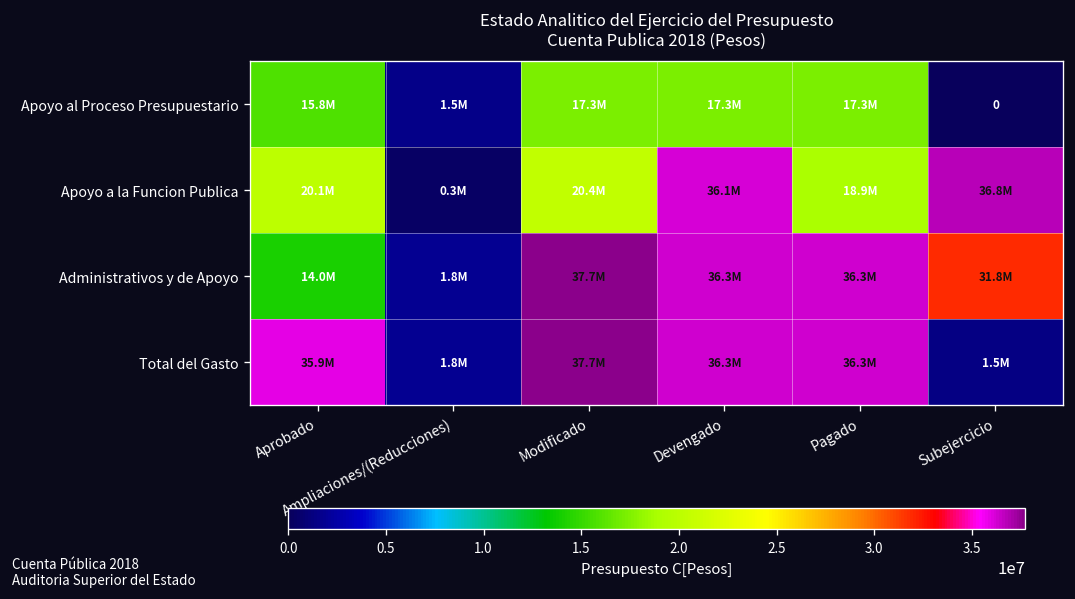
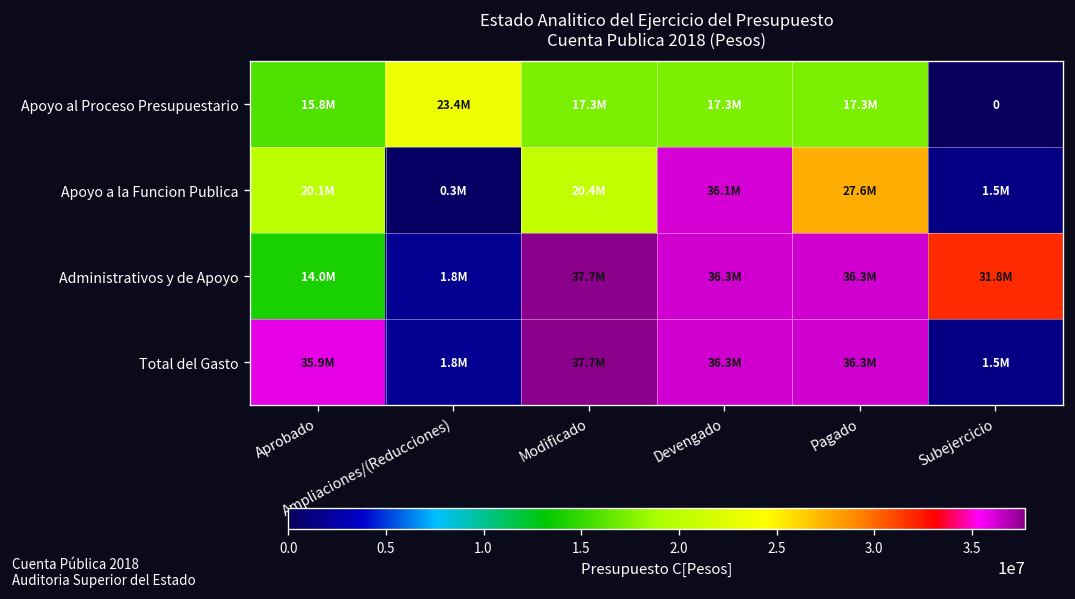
  {
    "Apoyo al Proceso Presupuestario": {
      "Aprobado": "15.8M",
-     "Ampliaciones/(Reducciones)": "1.5M",
+     "Ampliaciones/(Reducciones)": "23.4M",
      "Modificado": "17.3M",
      "Devengado": "17.3M",
      "Pagado": "17.3M",
      "Subejercicio": "0"
    },
    "Apoyo a la Funcion Publica": {
      "Aprobado": "20.1M",
      "Ampliaciones/(Reducciones)": "0.3M",
      "Modificado": "20.4M",
      "Devengado": "36.1M",
-     "Pagado": "18.9M",
-     "Subejercicio": "36.8M"
+     "Pagado": "27.6M",
+     "Subejercicio": "1.5M"
    },
    "Administrativos y de Apoyo": {
      "Aprobado": "14.0M",
      "Ampliaciones/(Reducciones)": "1.8M",
      "Modificado": "37.7M",
      "Devengado": "36.3M",
      "Pagado": "36.3M",
      "Subejercicio": "31.8M"
    },
    "Total del Gasto": {
      "Aprobado": "35.9M",
      "Ampliaciones/(Reducciones)": "1.8M",
      "Modificado": "37.7M",
      "Devengado": "36.3M",
      "Pagado": "36.3M",
      "Subejercicio": "1.5M"
    }
  }
